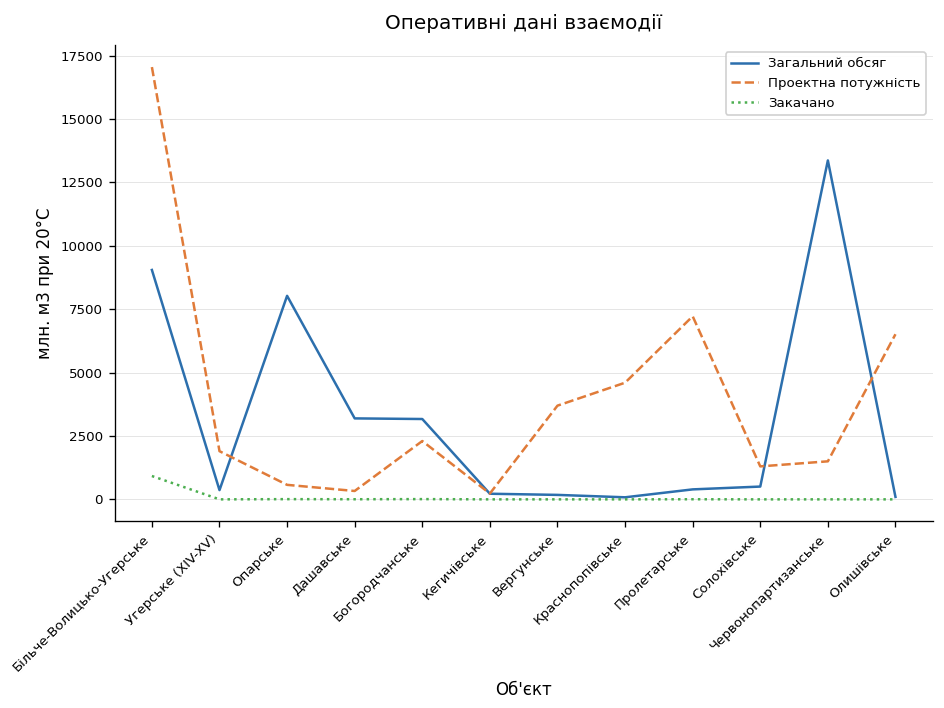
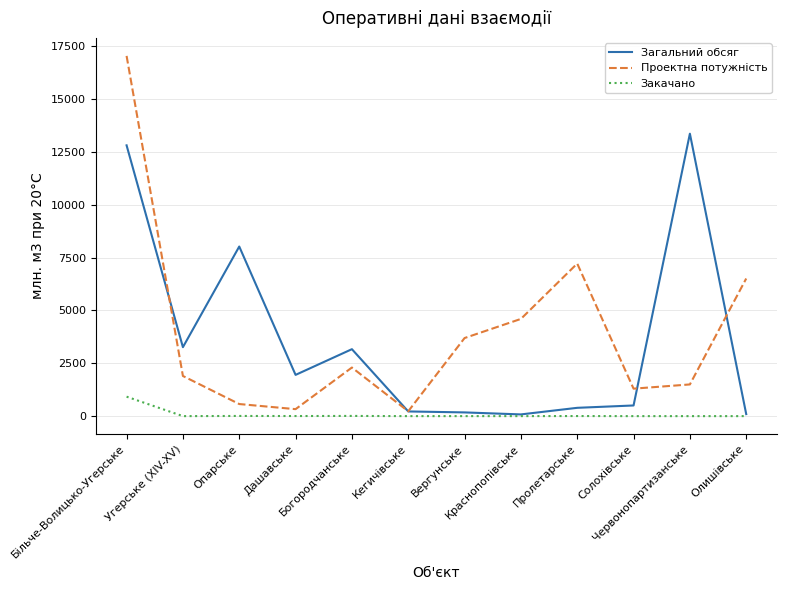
  {
    "Загальний обсяг": {
-     "Більче-Волицько-Угерське": 9000,
-     "Угерське (XIV-XV)": 400,
+     "Більче-Волицько-Угерське": 12800,
+     "Угерське (XIV-XV)": 3300,
      "Опарське": 8000,
-     "Дашавське": 3200,
+     "Дашавське": 2000,
      "Богородчанське": 3200,
      "Вергунське": 200,
      "Пролетарське": 400,
      "Солохівське": 500,
      "Червонопартизанське": 13400
    },
    "Проектна потужність": {
      "Більче-Волицько-Угерське": 17100,
      "Угерське (XIV-XV)": 1900,
      "Опарське": 600,
      "Дашавське": 300,
      "Богородчанське": 2300,
      "Вергунське": 3700,
      "Краснопопівське": 4600,
      "Пролетарське": 7200,
      "Солохівське": 1300,
      "Червонопартизанське": 1500,
      "Олишівське": 6500
    },
    "Закачано": {
      "Більче-Волицько-Угерське": 900,
      "Угерське (XIV-XV)": 0,
      "Опарське": 0,
      "Дашавське": 0,
      "Богородчанське": 0,
      "Кегичівське": 0,
      "Вергунське": 0,
      "Пролетарське": 0,
      "Солохівське": 0,
      "Червонопартизанське": 0
    }
  }
